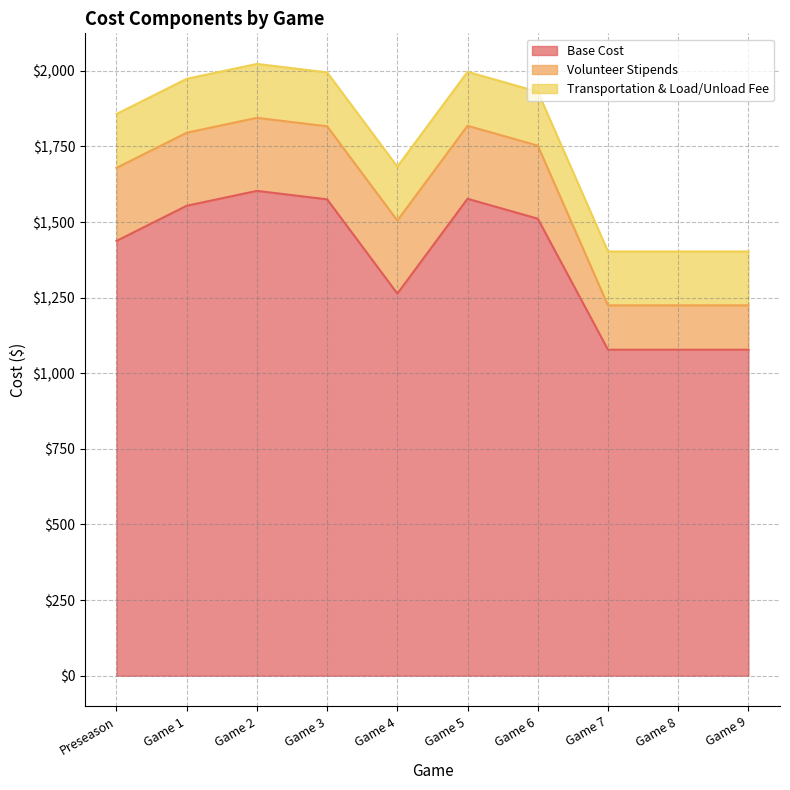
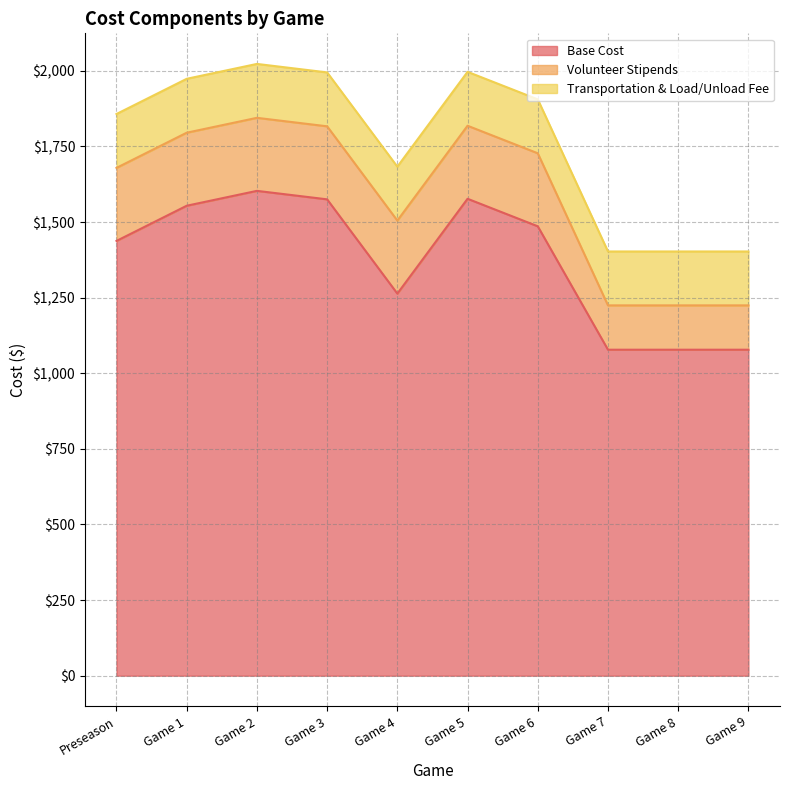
  {
    "Base Cost": {
      "Preseason": "$1,440",
      "Game 1": "$1,550",
      "Game 2": "$1,600",
      "Game 3": "$1,580",
      "Game 4": "$1,260",
      "Game 5": "$1,580",
-     "Game 6": "$1,510",
+     "Game 6": "$1,490",
      "Game 7": "$1,080",
      "Game 8": "$1,080",
      "Game 9": "$1,080"
    }
  }
